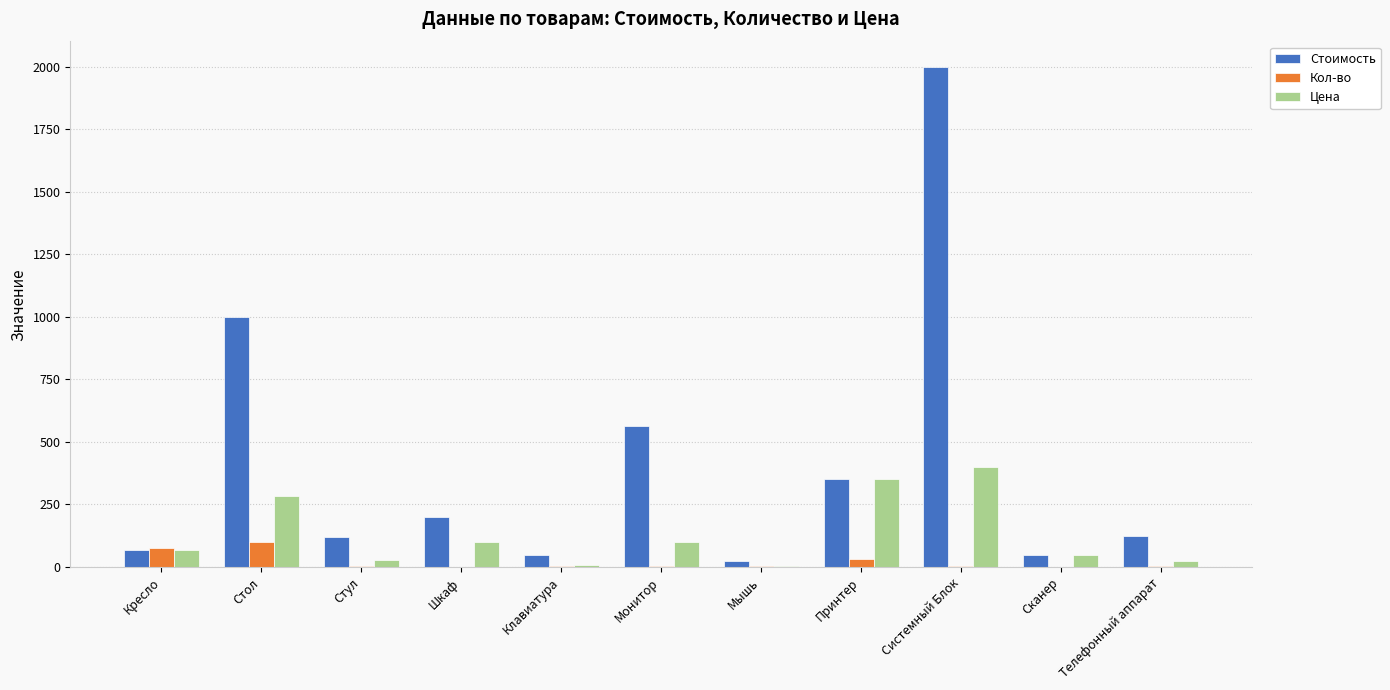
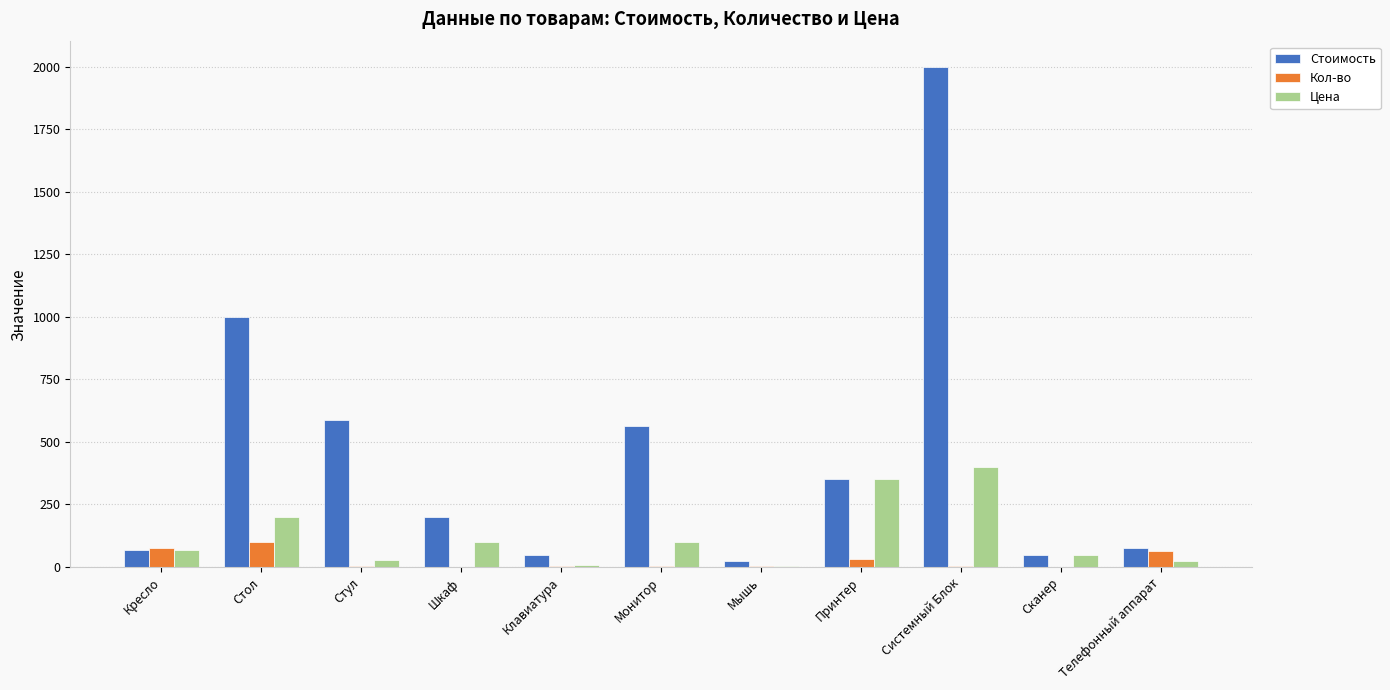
  {
    "Стоимость": {
      "Кресло": 70,
      "Стол": 1000,
-     "Стул": 120,
+     "Стул": 590,
      "Шкаф": 200,
      "Клавиатура": 50,
      "Монитор": 560,
      "Мышь": 30,
      "Принтер": 350,
      "Системный Блок": 2000,
      "Сканер": 50,
-     "Телефонный аппарат": 130
+     "Телефонный аппарат": 80
    },
    "Кол-во": {
      "Кресло": 80,
      "Стол": 100,
      "Принтер": 30,
-     "Телефонный аппарат": 10
+     "Телефонный аппарат": 60
    },
    "Цена": {
      "Кресло": 70,
-     "Стол": 290,
+     "Стол": 200,
      "Стул": 30,
      "Шкаф": 100,
      "Клавиатура": 10,
      "Монитор": 100,
      "Принтер": 350,
      "Системный Блок": 400,
      "Сканер": 50,
      "Телефонный аппарат": 30
    }
  }
